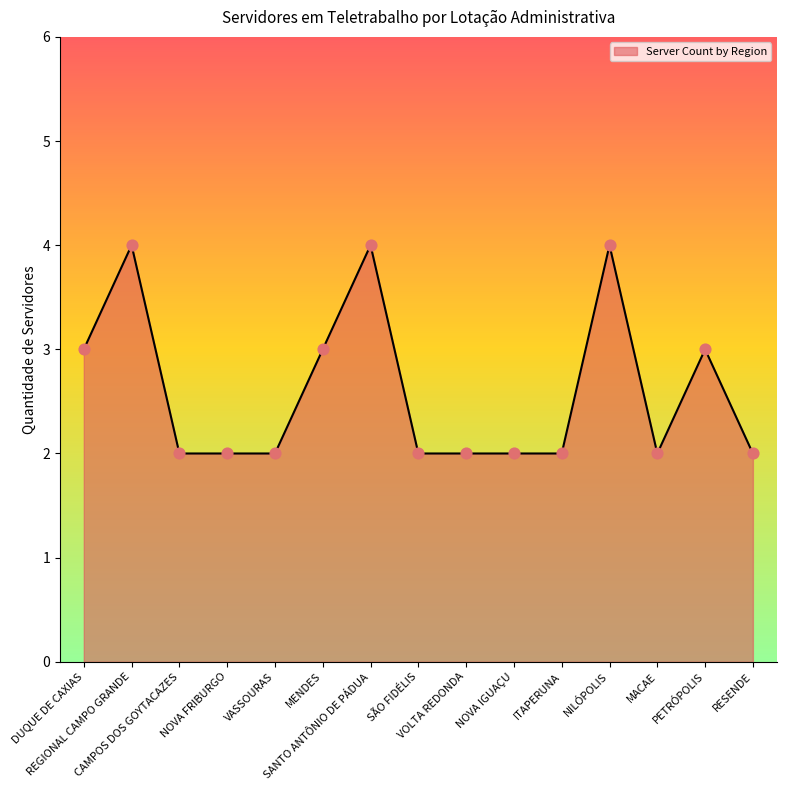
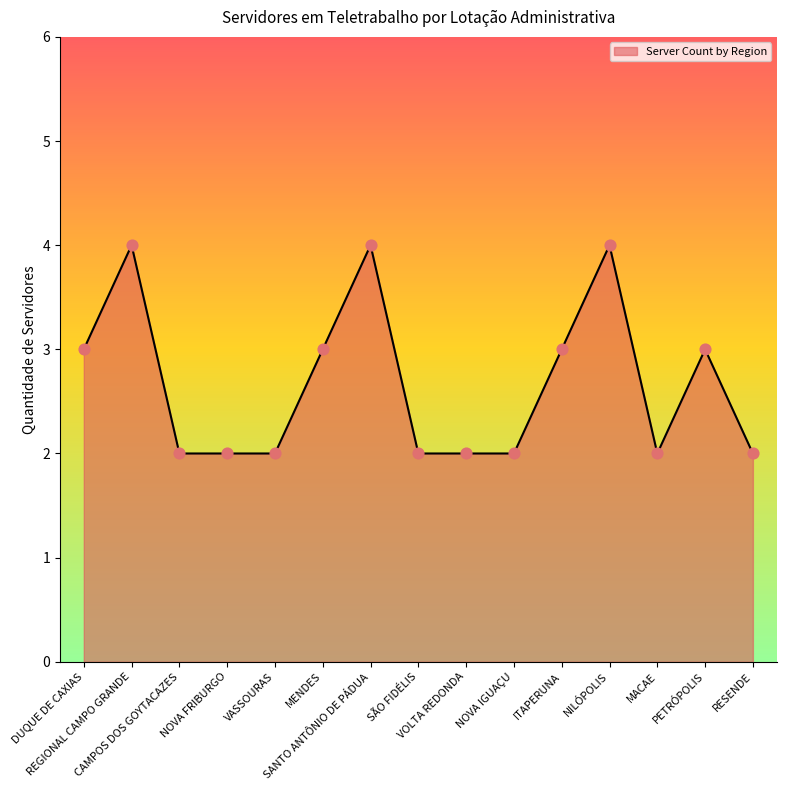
  {
    "DUQUE DE CAXIAS": 3,
    "REGIONAL CAMPO GRANDE": 4,
    "CAMPOS DOS GOYTACAZES": 2,
    "NOVA FRIBURGO": 2,
    "VASSOURAS": 2,
    "MENDES": 3,
    "SANTO ANTÔNIO DE PÁDUA": 4,
    "SÃO FIDÉLIS": 2,
    "VOLTA REDONDA": 2,
    "NOVA IGUAÇU": 2,
-   "ITAPERUNA": 2,
+   "ITAPERUNA": 3,
    "NILÓPOLIS": 4,
    "MACAE": 2,
    "PETRÓPOLIS": 3,
    "RESENDE": 2
  }
